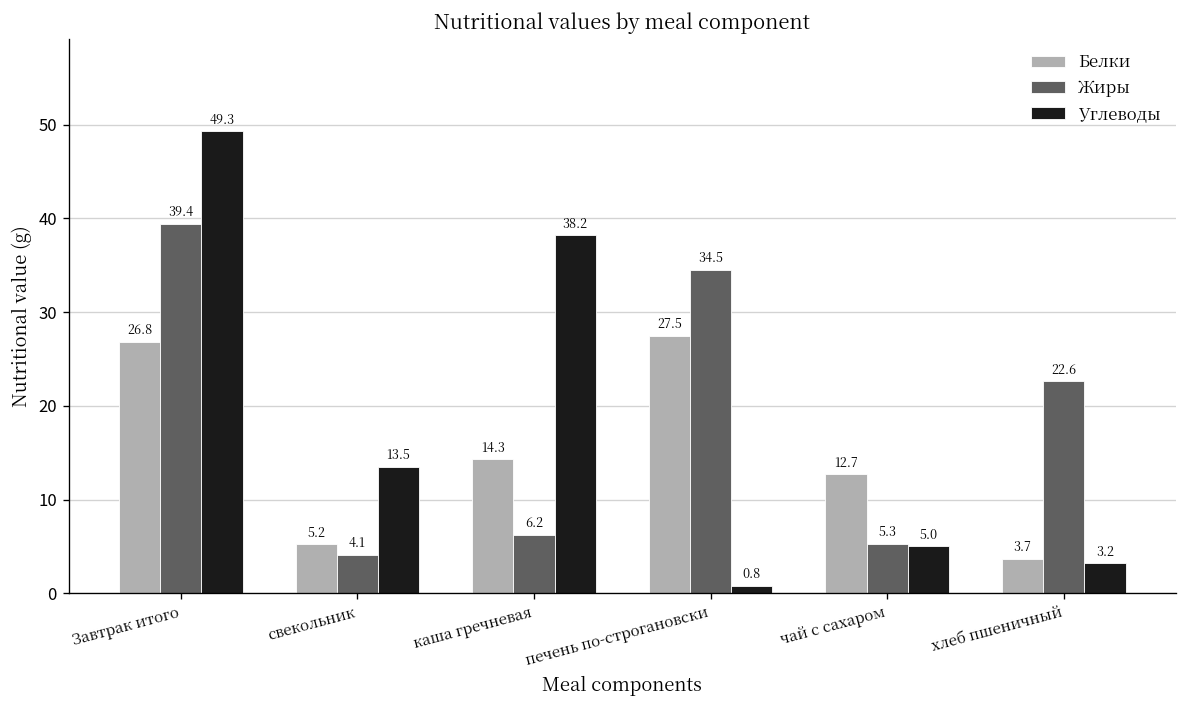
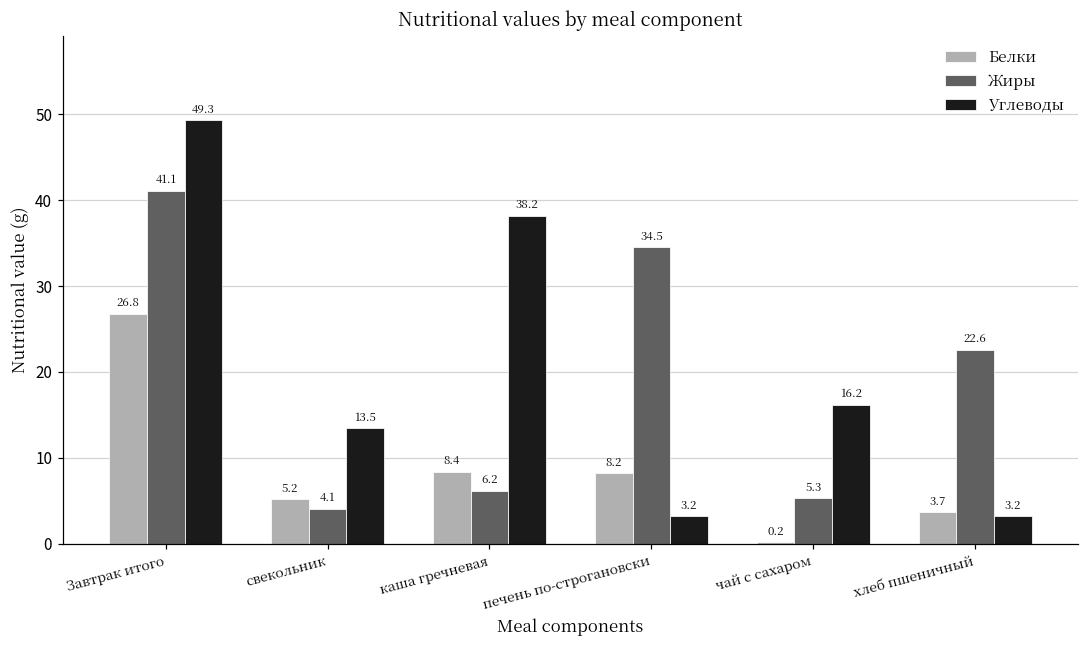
  {
    "Белки": {
      "Завтрак итого": 26.8,
      "свекольник": 5.2,
-     "каша гречневая": 14.3,
-     "печень по-строгановски": 27.5,
-     "чай с сахаром": 12.7,
+     "каша гречневая": 8.4,
+     "печень по-строгановски": 8.2,
+     "чай с сахаром": 0.2,
      "хлеб пшеничный": 3.7
    },
    "Жиры": {
-     "Завтрак итого": 39.4,
+     "Завтрак итого": 41.1,
      "свекольник": 4.1,
      "каша гречневая": 6.2,
      "печень по-строгановски": 34.5,
      "чай с сахаром": 5.3,
      "хлеб пшеничный": 22.6
    },
    "Углеводы": {
      "Завтрак итого": 49.3,
      "свекольник": 13.5,
      "каша гречневая": 38.2,
-     "печень по-строгановски": 0.8,
-     "чай с сахаром": 5.0,
+     "печень по-строгановски": 3.2,
+     "чай с сахаром": 16.2,
      "хлеб пшеничный": 3.2
    }
  }
